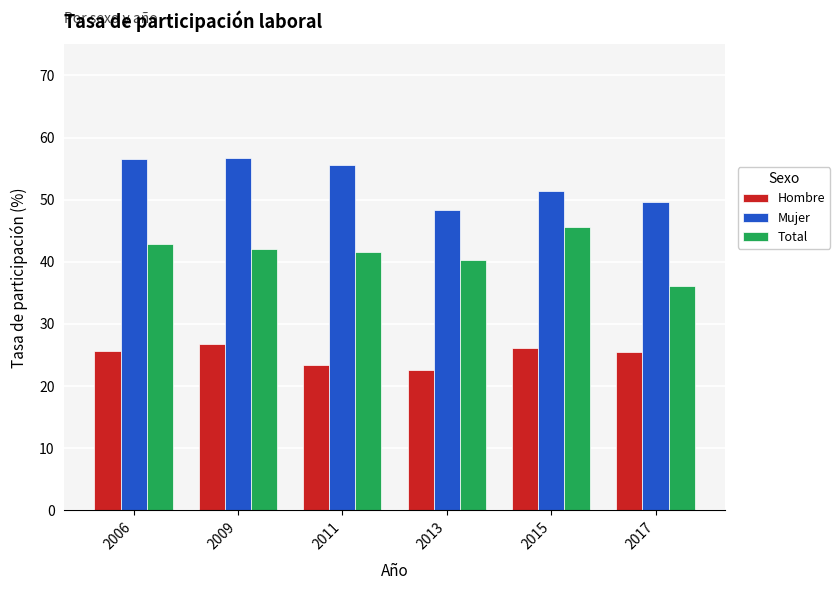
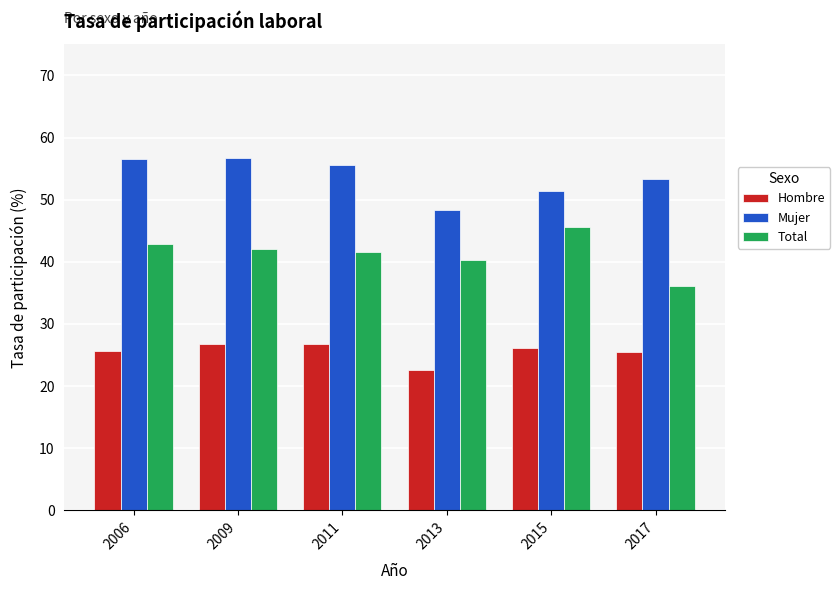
  {
    "Hombre": {
      "2006": 26,
      "2009": 27,
-     "2011": 23,
+     "2011": 27,
      "2013": 23,
      "2015": 26,
      "2017": 26
    },
    "Mujer": {
      "2006": 57,
      "2009": 57,
      "2011": 56,
      "2013": 48,
      "2015": 51,
-     "2017": 50
+     "2017": 53
    },
    "Total": {
      "2006": 43,
      "2009": 42,
      "2011": 42,
      "2013": 40,
      "2015": 46,
      "2017": 36
    }
  }
